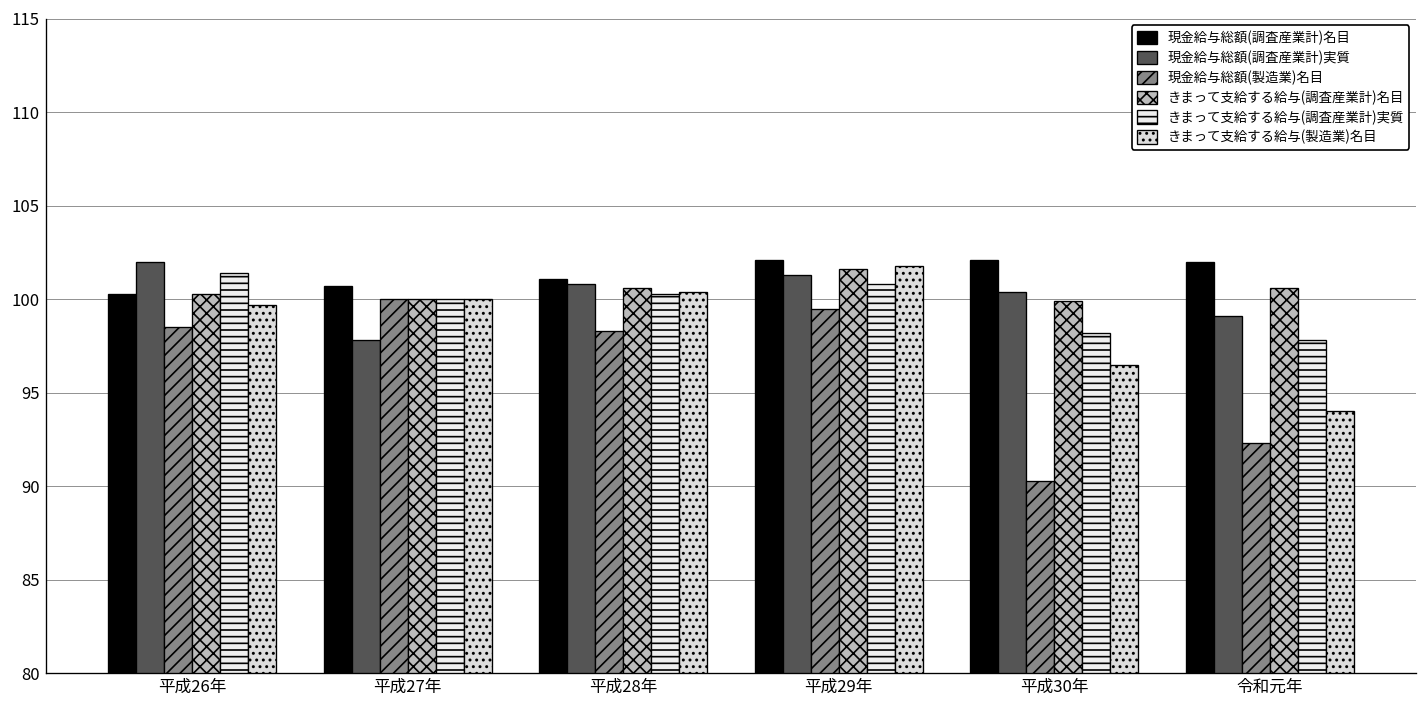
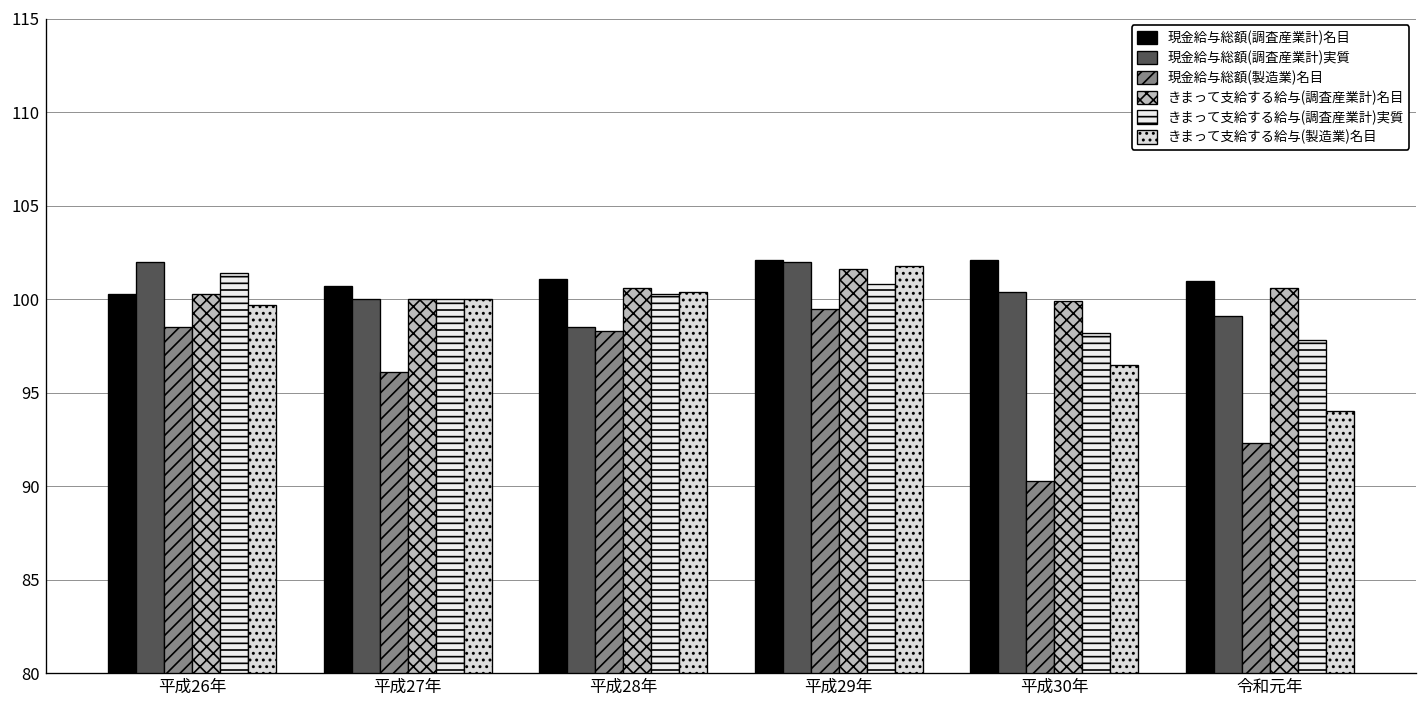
  {
    "現金給与総額(調査産業計)名目": {
      "平成26年": 100.3,
      "平成27年": 100.7,
      "平成28年": 101,
      "平成29年": 102,
      "平成30年": 102,
-     "令和元年": 102
+     "令和元年": 101
    },
    "現金給与総額(調査産業計)実質": {
      "平成26年": 102.0,
-     "平成27年": 97.8,
-     "平成28年": 100.8,
-     "平成29年": 101.3,
+     "平成27年": 100.0,
+     "平成28年": 98.5,
+     "平成29年": 102.0,
      "平成30年": 100.4,
      "令和元年": 99.1
    },
    "現金給与総額(製造業)名目": {
      "平成26年": 98.5,
-     "平成27年": 100.0,
+     "平成27年": 96.1,
      "平成28年": 98.3,
      "平成29年": 99.5,
      "平成30年": 90.3,
      "令和元年": 92.3
    }
  }
